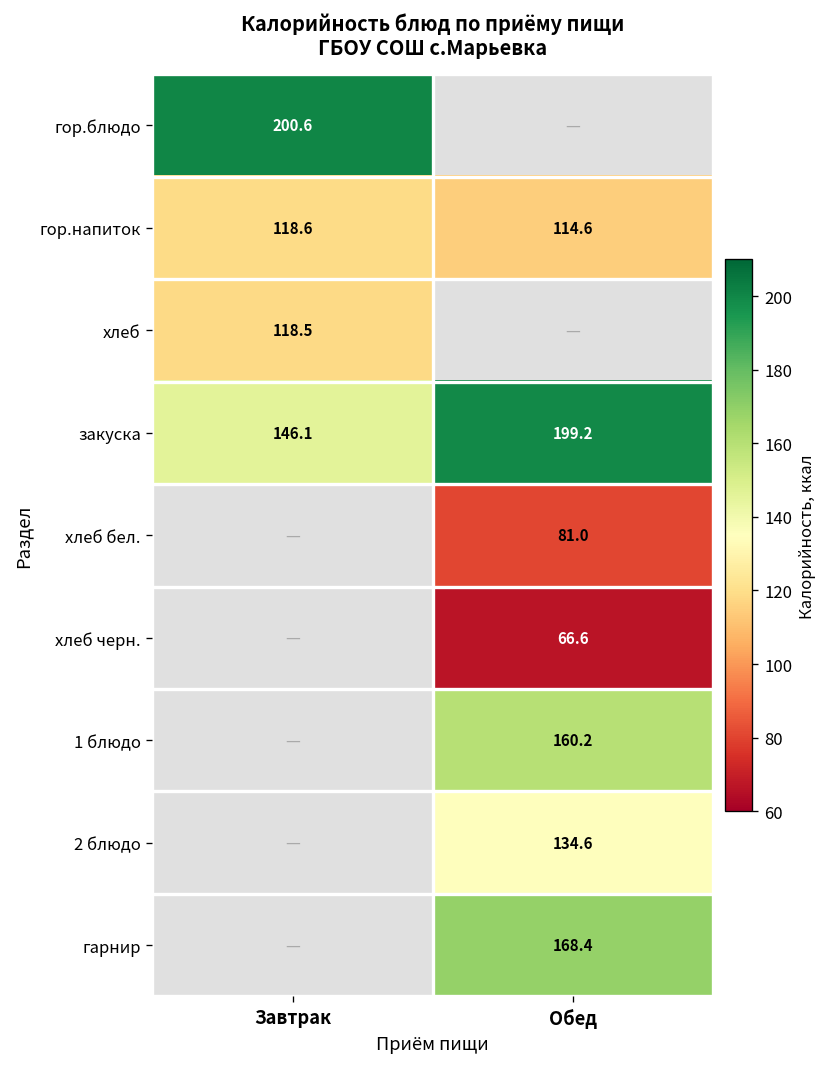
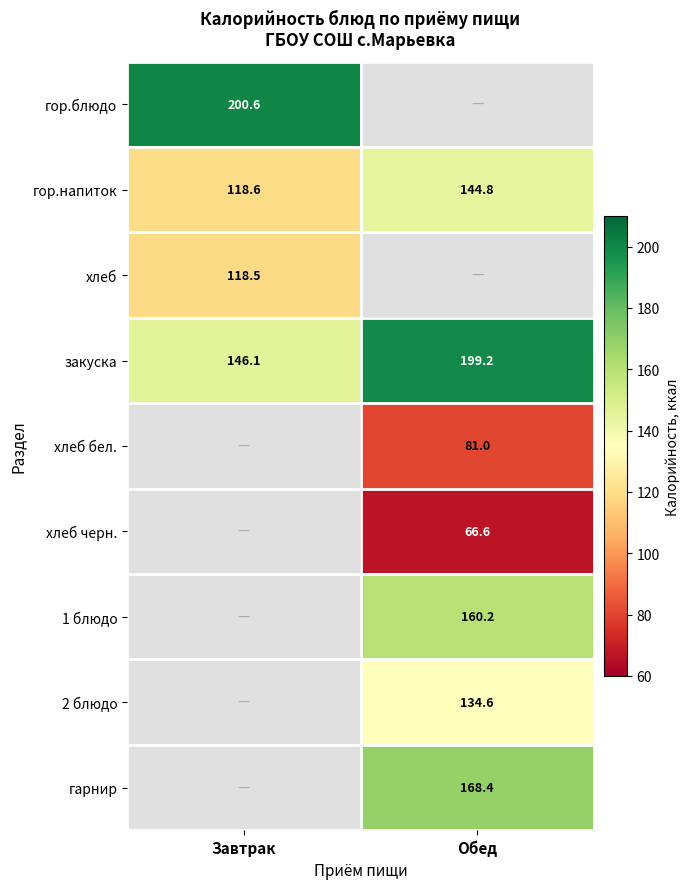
  {
    "гор.блюдо": {
      "Завтрак": 200.6
    },
    "гор.напиток": {
      "Завтрак": 118.6,
-     "Обед": 114.6
+     "Обед": 144.8
    },
    "хлеб": {
      "Завтрак": 118.5
    },
    "закуска": {
      "Завтрак": 146.1,
      "Обед": 199.2
    },
    "хлеб бел.": {
      "Обед": 81.0
    },
    "хлеб черн.": {
      "Обед": 66.6
    },
    "1 блюдо": {
      "Обед": 160.2
    },
    "2 блюдо": {
      "Обед": 134.6
    },
    "гарнир": {
      "Обед": 168.4
    }
  }
